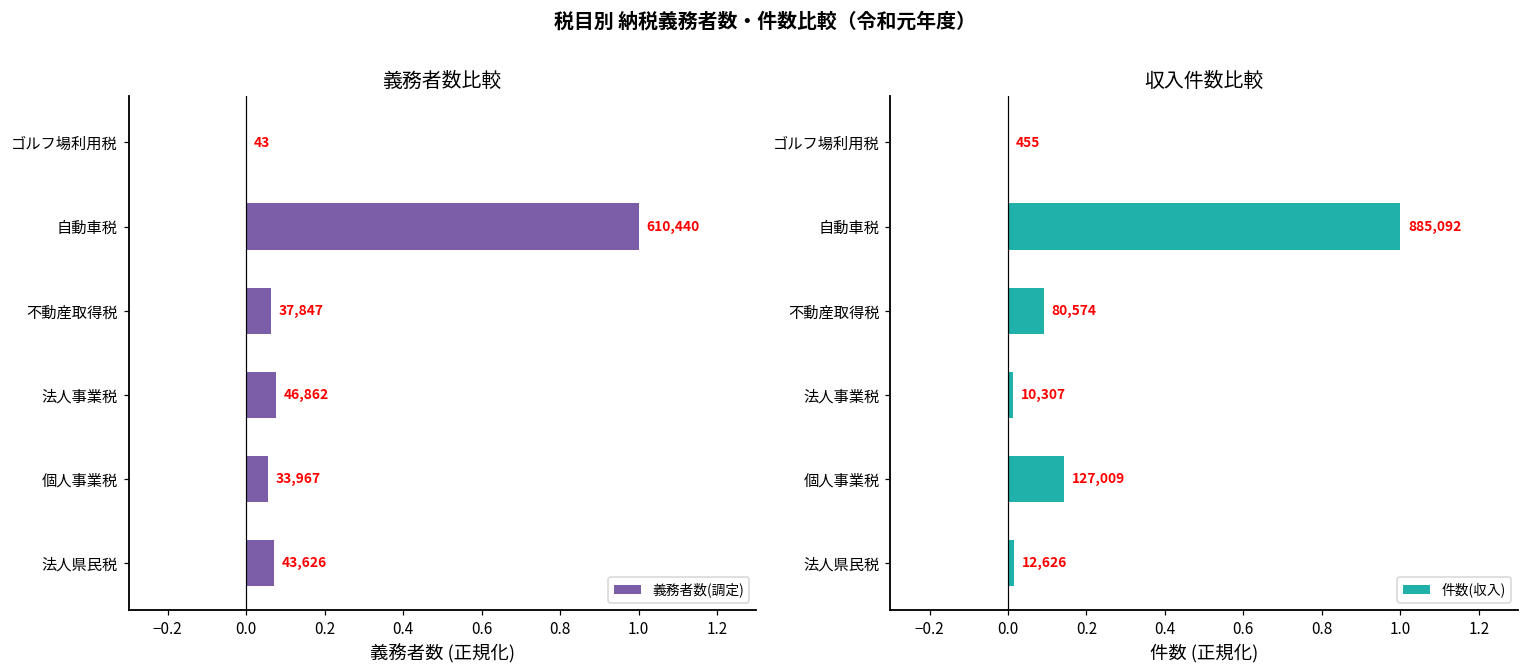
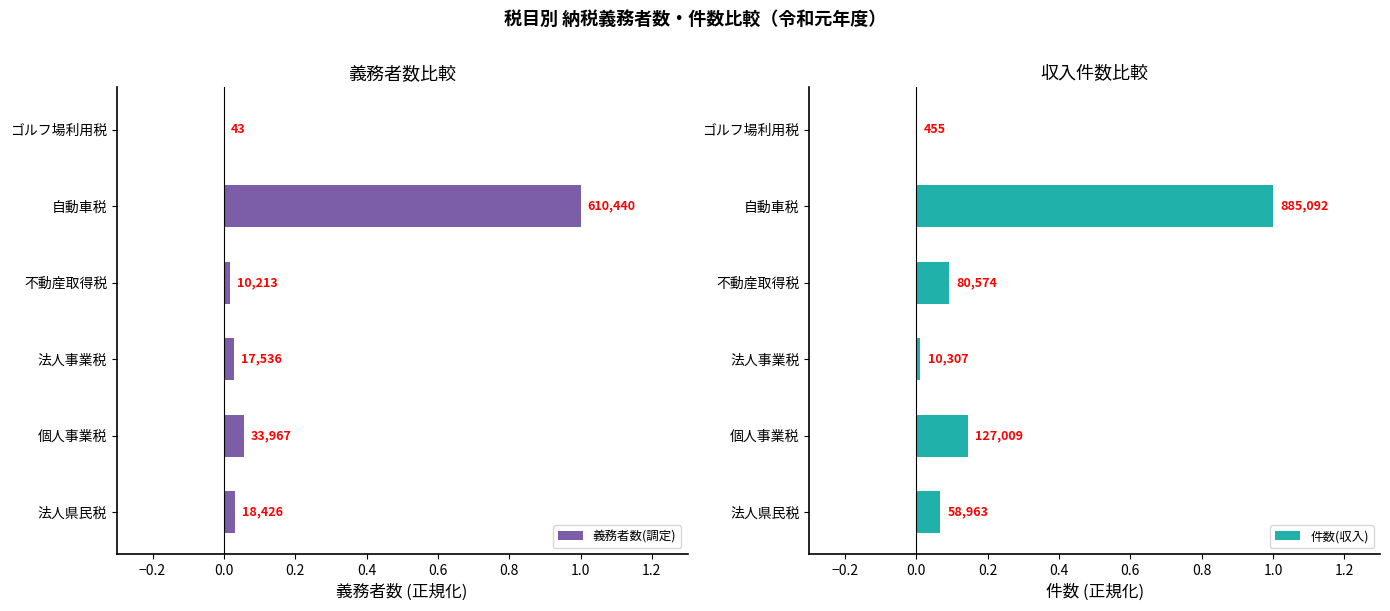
  {
    "義務者数比較": {
-     "不動産取得税": "37,847",
-     "法人事業税": "46,862",
-     "法人県民税": "43,626"
+     "不動産取得税": "10,213",
+     "法人事業税": "17,536",
+     "法人県民税": "18,426"
    },
    "収入件数比較": {
-     "法人県民税": "12,626"
+     "法人県民税": "58,963"
    }
  }
